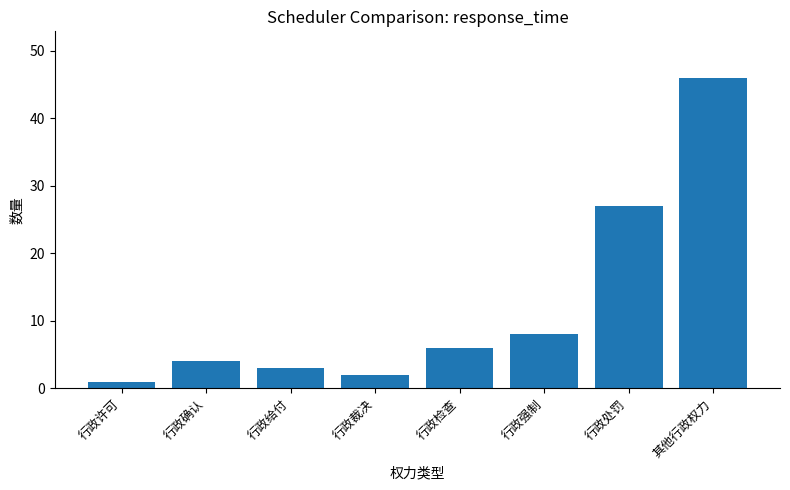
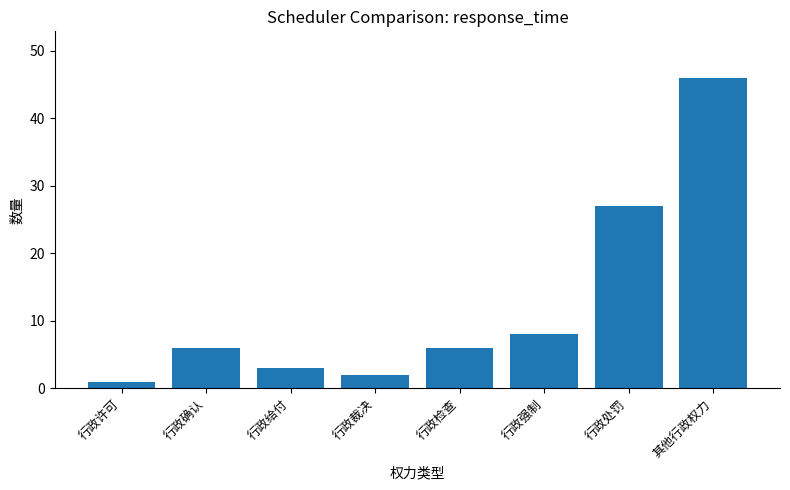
  {
    "行政许可": 1,
-   "行政确认": 4,
+   "行政确认": 6,
    "行政给付": 3,
    "行政裁决": 2,
    "行政检查": 6,
    "行政强制": 8,
    "行政处罚": 27,
    "其他行政权力": 46
  }
